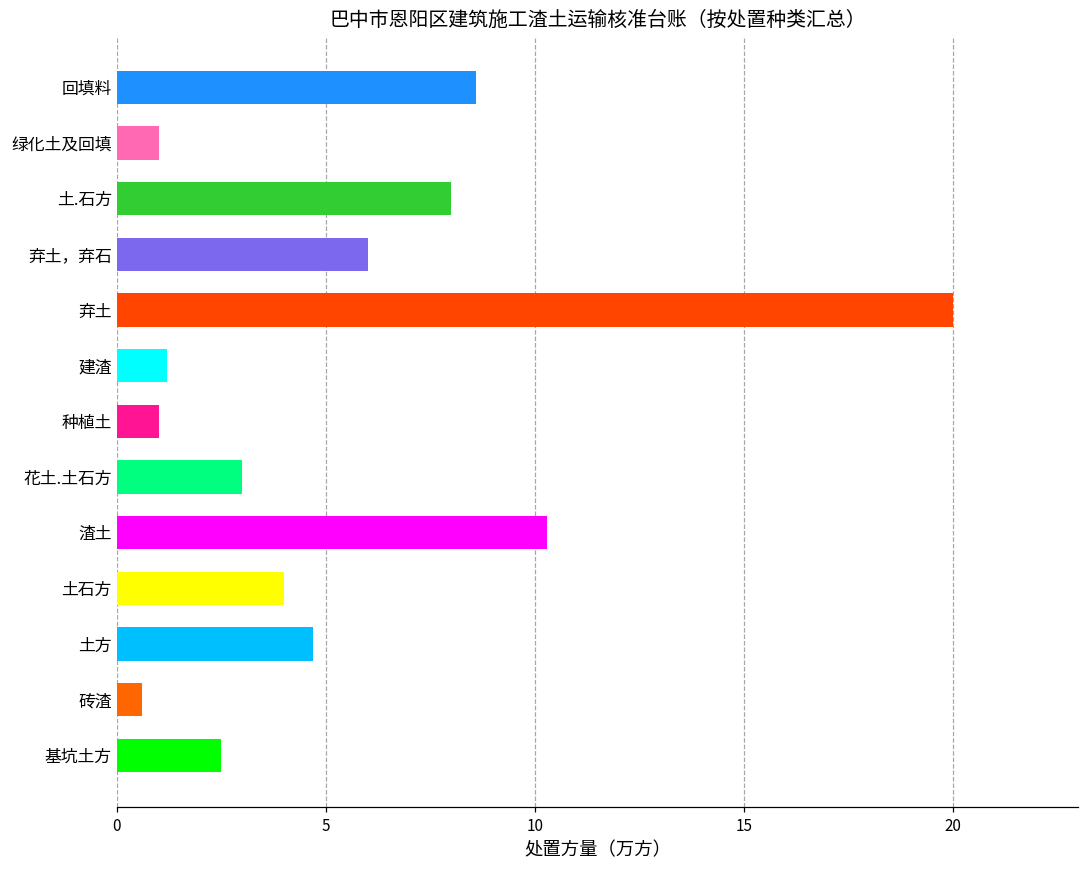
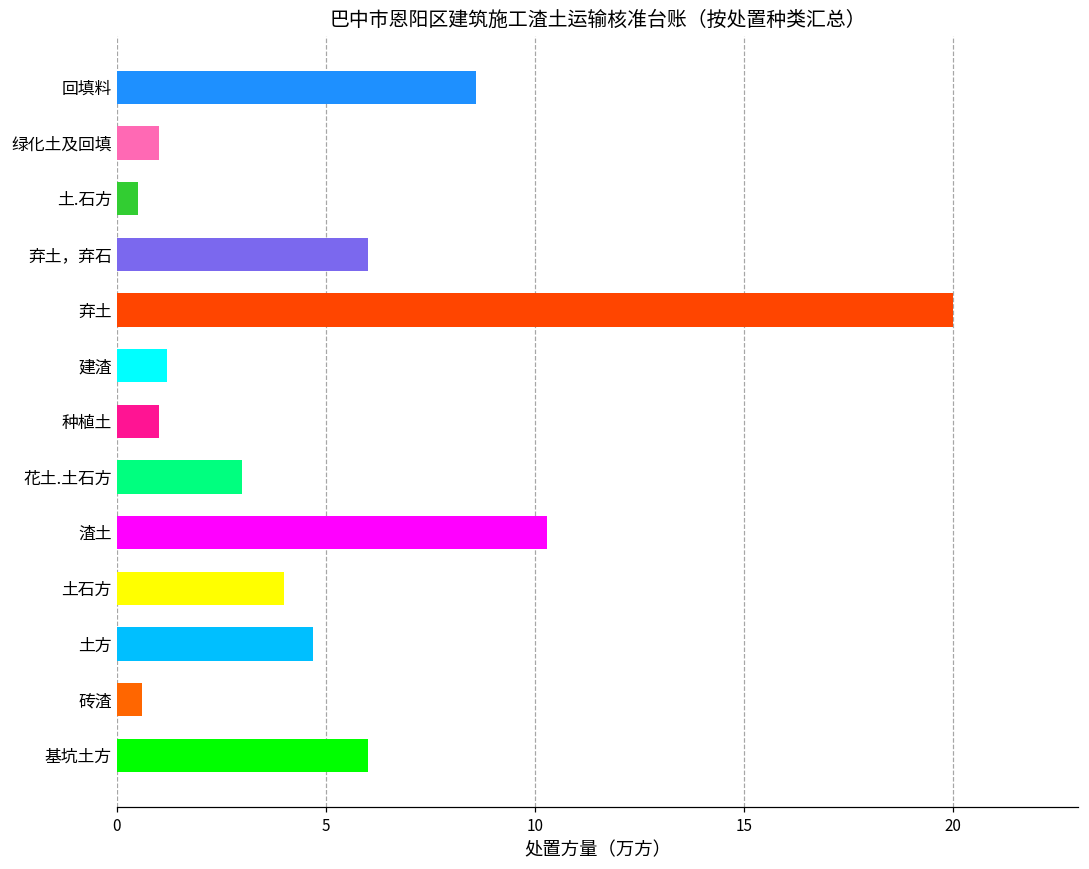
  {
    "回填料": 8.6,
    "绿化土及回填": 1.0,
-   "土.石方": 8.0,
+   "土.石方": 0.5,
    "弃土，弃石": 6.0,
    "弃土": 20.0,
    "建渣": 1.2,
    "种植土": 1.0,
    "花土.土石方": 3.0,
    "渣土": 10.3,
    "土石方": 4.0,
    "土方": 4.7,
    "砖渣": 0.6,
-   "基坑土方": 2.5
+   "基坑土方": 6.0
  }
